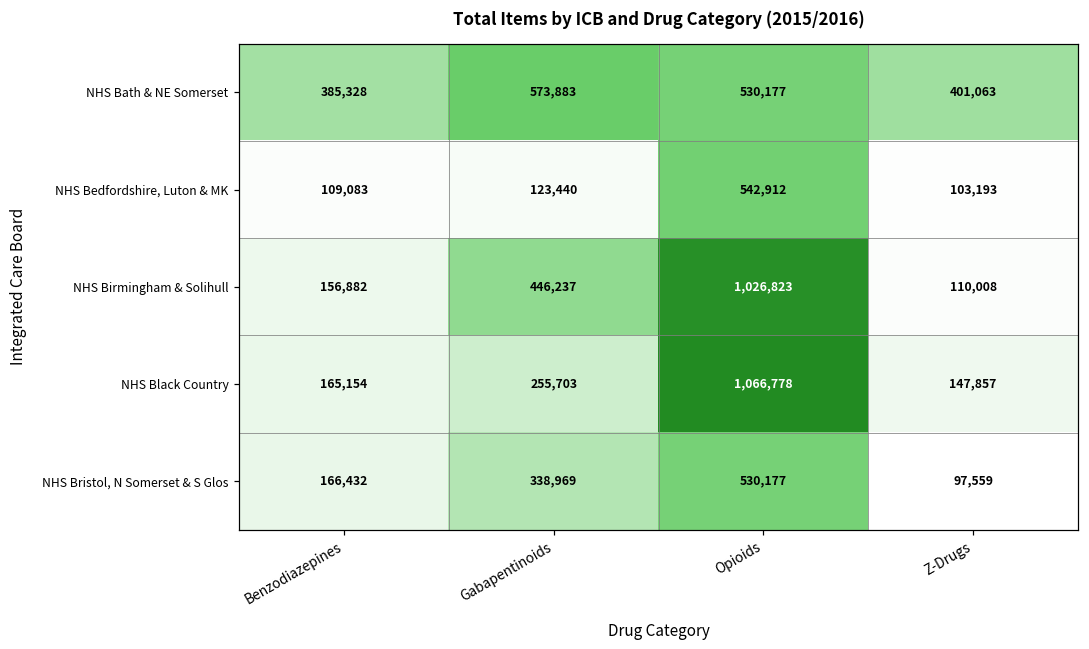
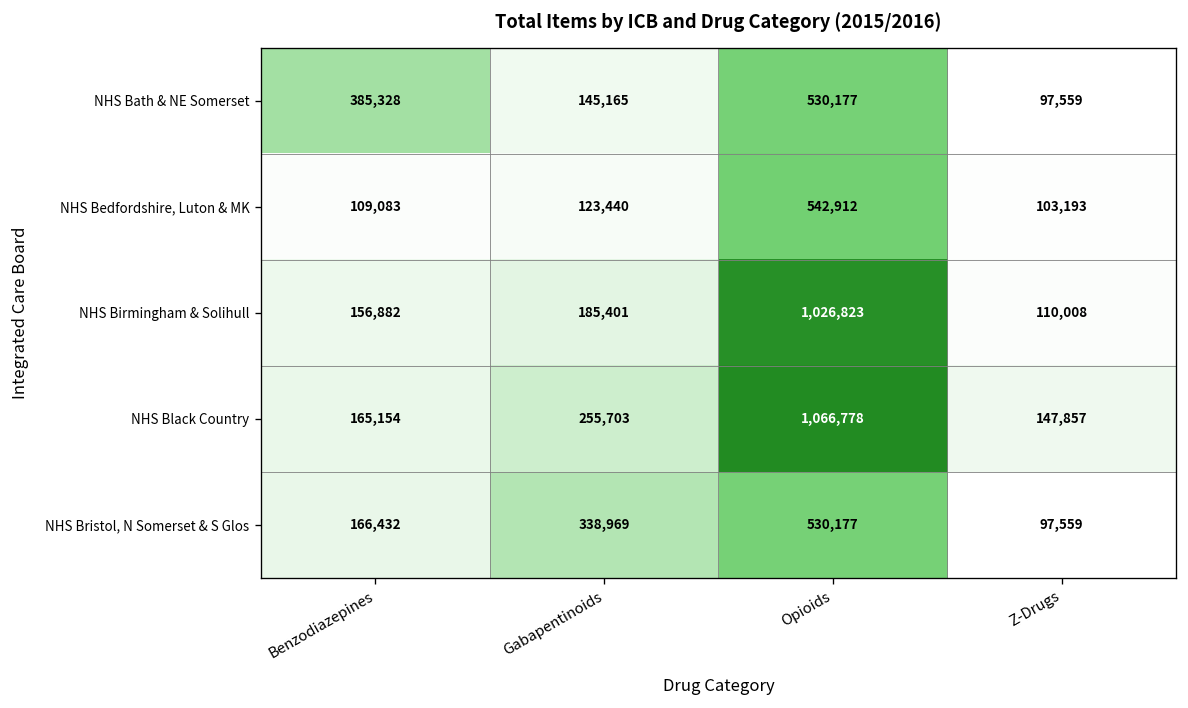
  {
    "NHS Bath & NE Somerset": {
      "Benzodiazepines": "385,328",
-     "Gabapentinoids": "573,883",
+     "Gabapentinoids": "145,165",
      "Opioids": "530,177",
-     "Z-Drugs": "401,063"
+     "Z-Drugs": "97,559"
    },
    "NHS Bedfordshire, Luton & MK": {
      "Benzodiazepines": "109,083",
      "Gabapentinoids": "123,440",
      "Opioids": "542,912",
      "Z-Drugs": "103,193"
    },
    "NHS Birmingham & Solihull": {
      "Benzodiazepines": "156,882",
-     "Gabapentinoids": "446,237",
+     "Gabapentinoids": "185,401",
      "Opioids": "1,026,823",
      "Z-Drugs": "110,008"
    },
    "NHS Black Country": {
      "Benzodiazepines": "165,154",
      "Gabapentinoids": "255,703",
      "Opioids": "1,066,778",
      "Z-Drugs": "147,857"
    },
    "NHS Bristol, N Somerset & S Glos": {
      "Benzodiazepines": "166,432",
      "Gabapentinoids": "338,969",
      "Opioids": "530,177",
      "Z-Drugs": "97,559"
    }
  }
